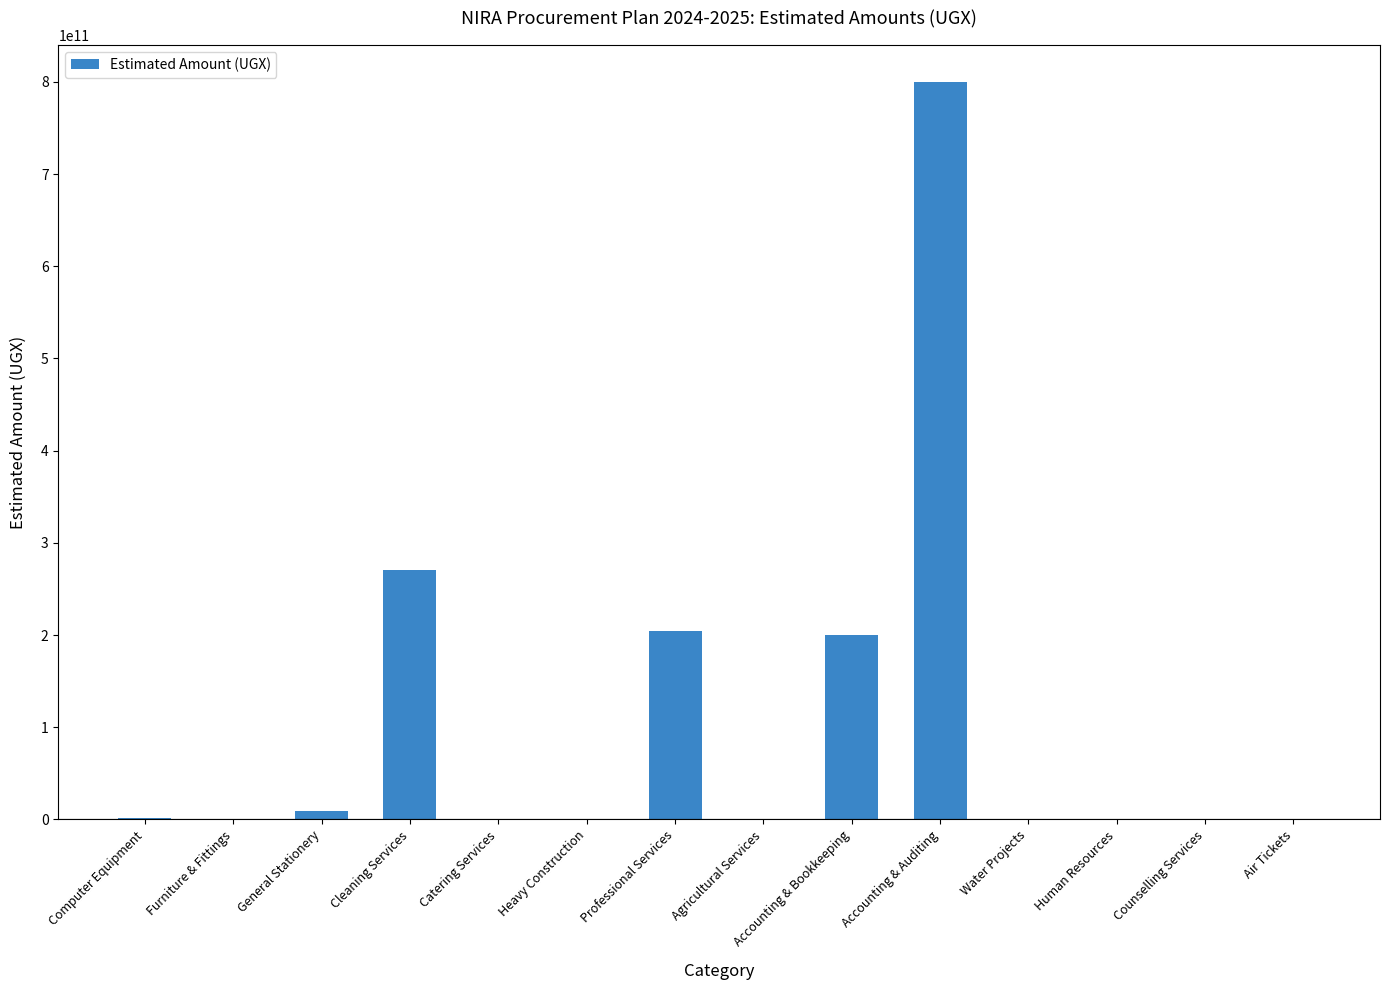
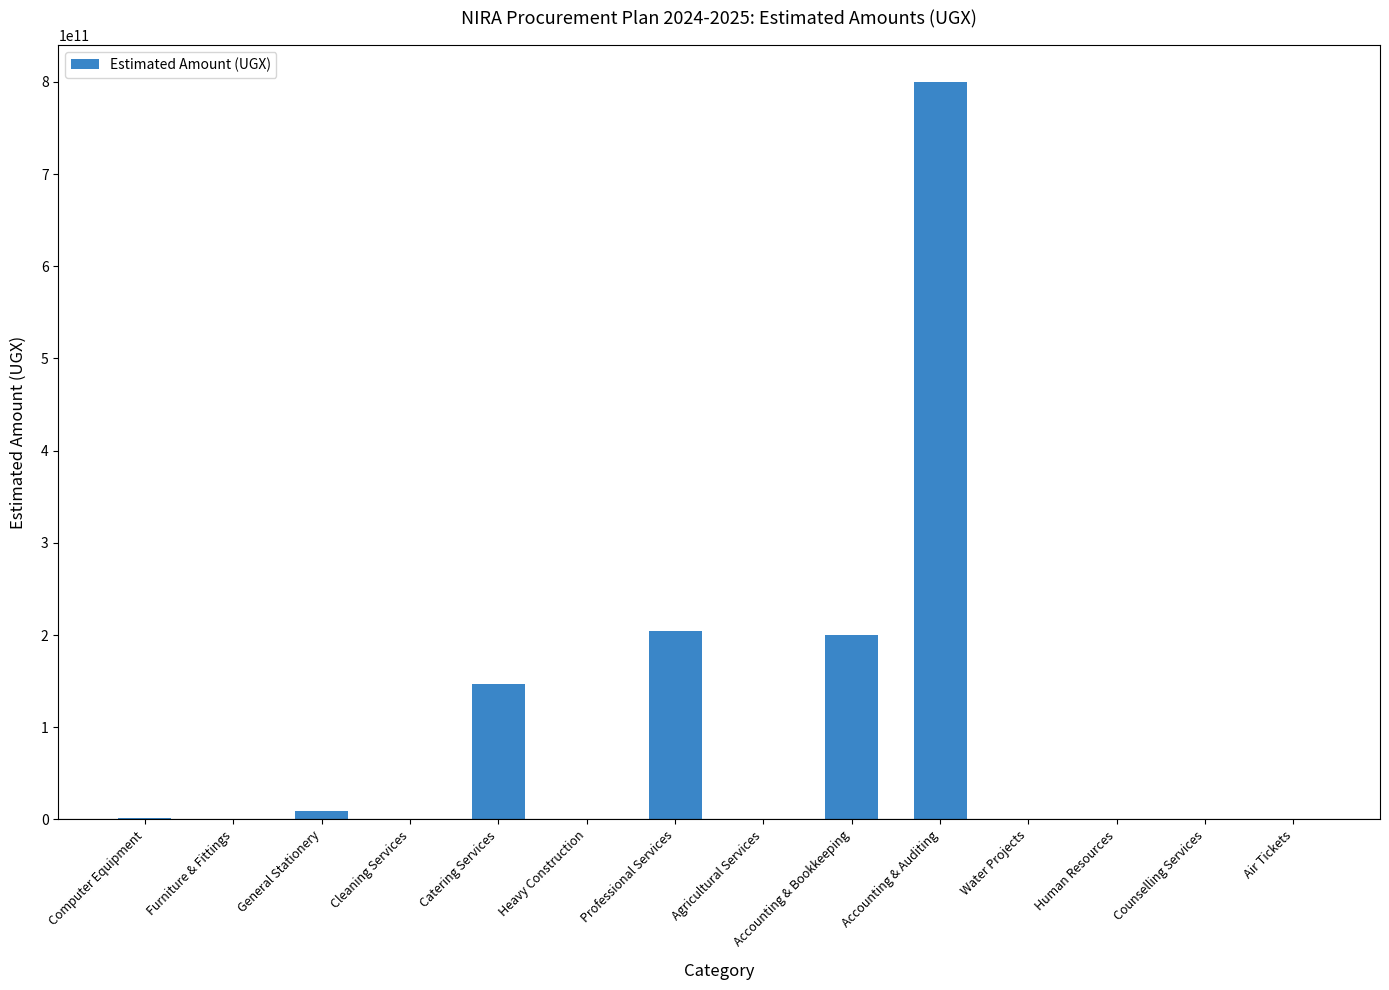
  {
    "General Stationery": 10000000000,
-   "Cleaning Services": 270000000000,
-   "Catering Services": 0,
+   "Cleaning Services": 0,
+   "Catering Services": 150000000000,
    "Professional Services": 200000000000,
    "Accounting & Bookkeeping": 200000000000,
    "Accounting & Auditing": 800000000000
  }
